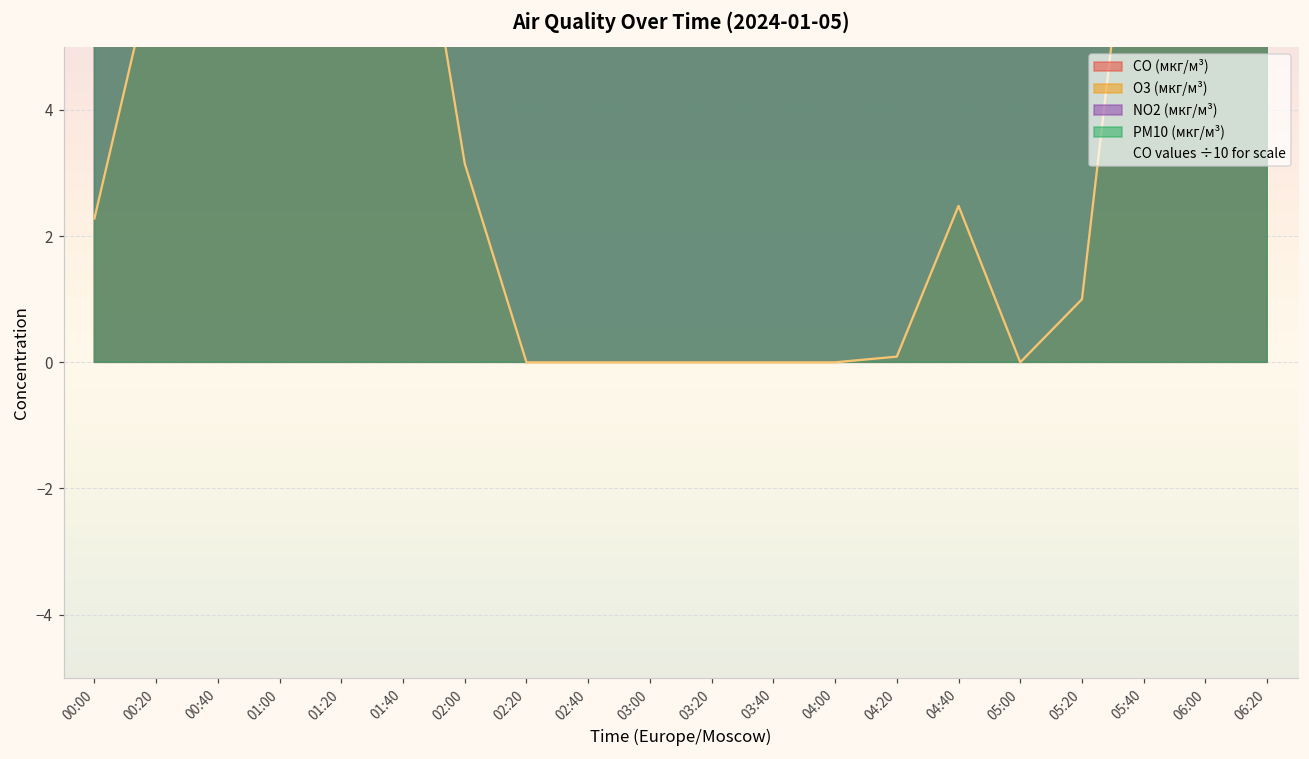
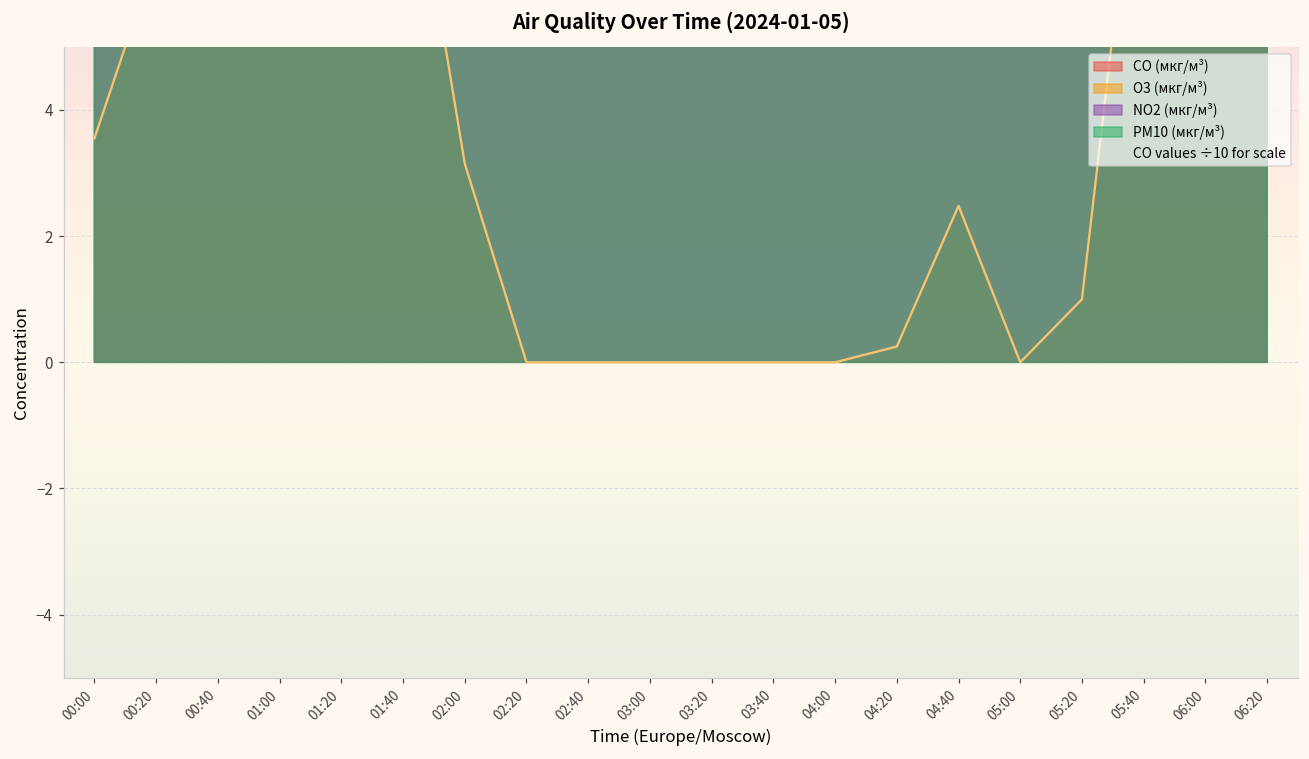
  {
    "O3 (мкг/м³)": {
-     "00:00": 2.3,
+     "00:00": 3.6,
      "02:00": 3.2,
      "02:20": 0.0,
      "02:40": 0.0,
      "03:00": 0.0,
      "03:20": 0.0,
      "03:40": 0.0,
      "04:00": 0.0,
-     "04:20": 0.1,
+     "04:20": 0.3,
      "04:40": 2.5,
      "05:00": 0.0,
      "05:20": 1.0
    }
  }
